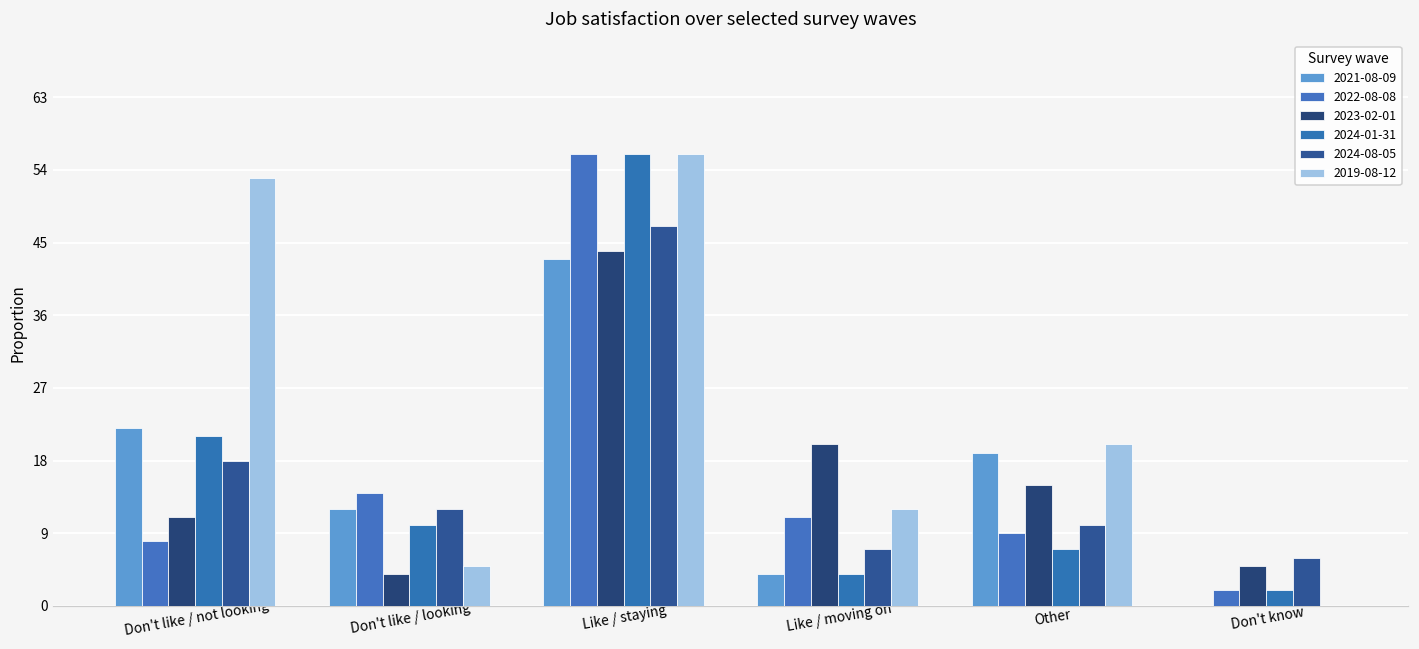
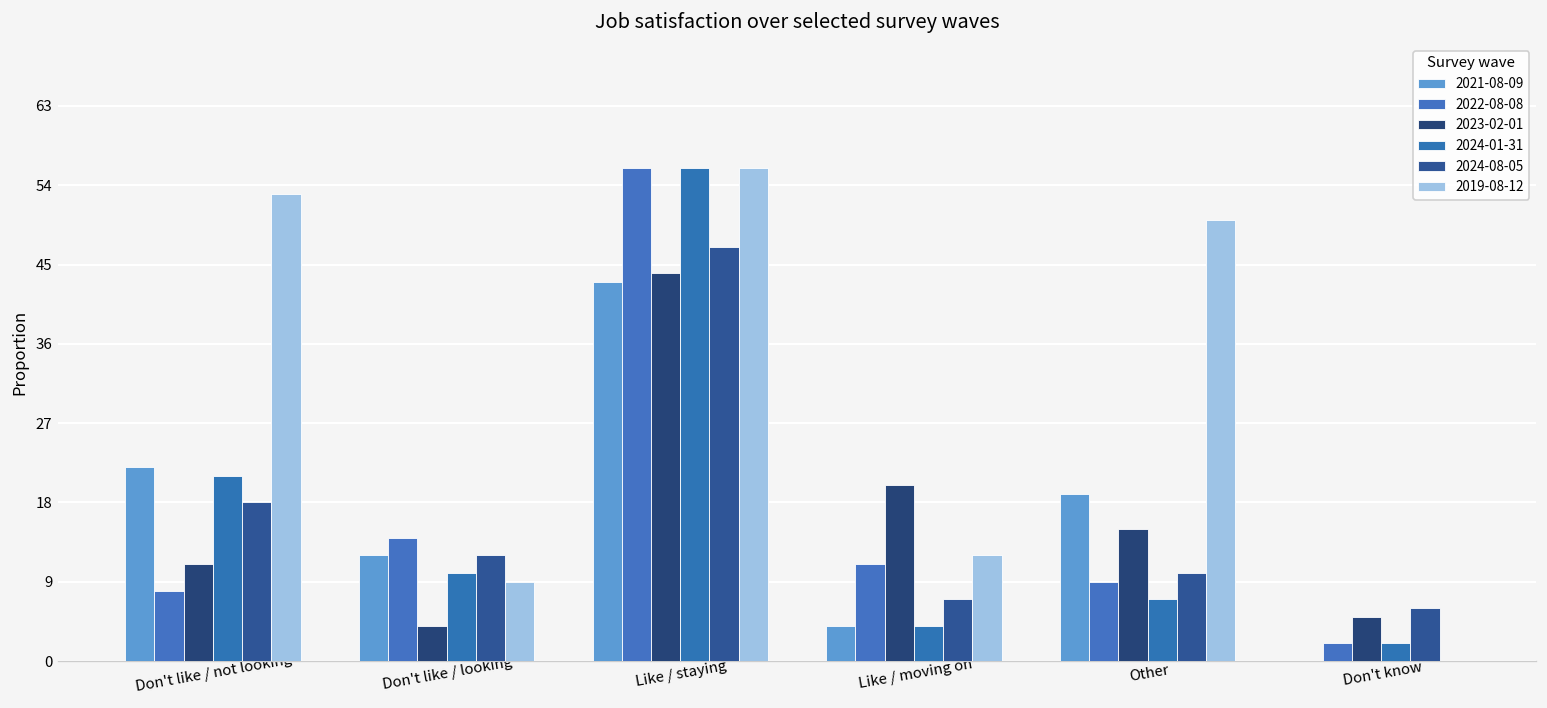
  {
    "2019-08-12": {
      "Don't like / not looking": 53,
-     "Don't like / looking": 5,
+     "Don't like / looking": 9,
      "Like / staying": 56,
      "Like / moving on": 12,
-     "Other": 20,
+     "Other": 50,
      "Don't know": 0
    }
  }
